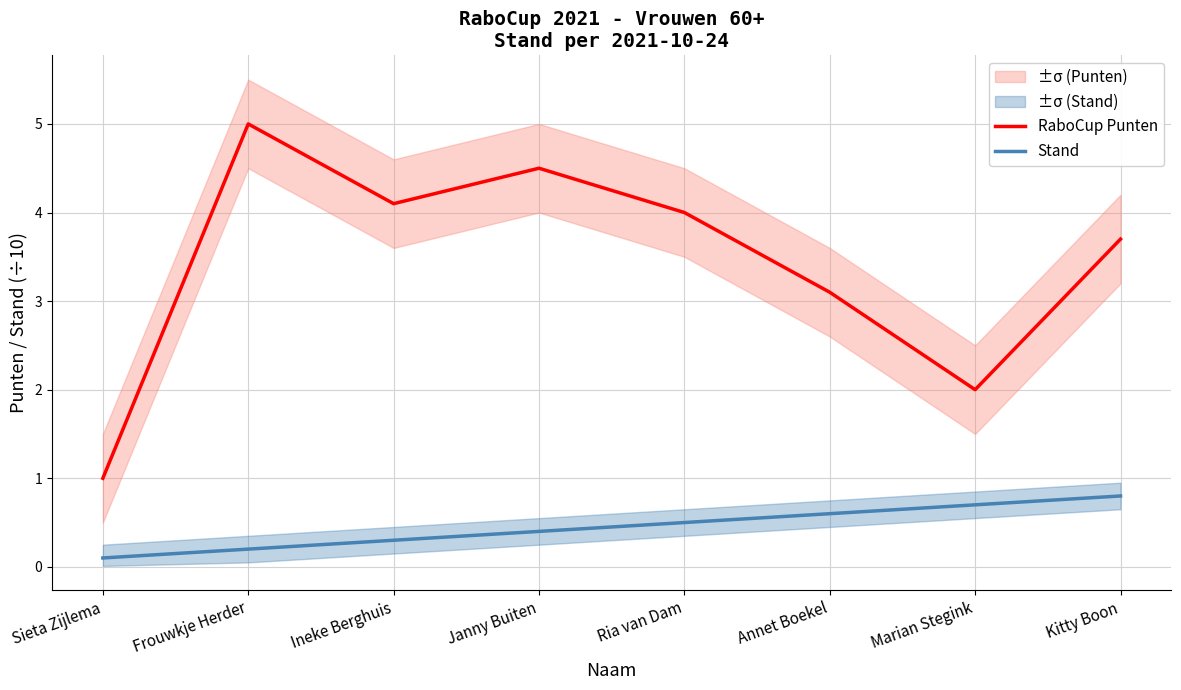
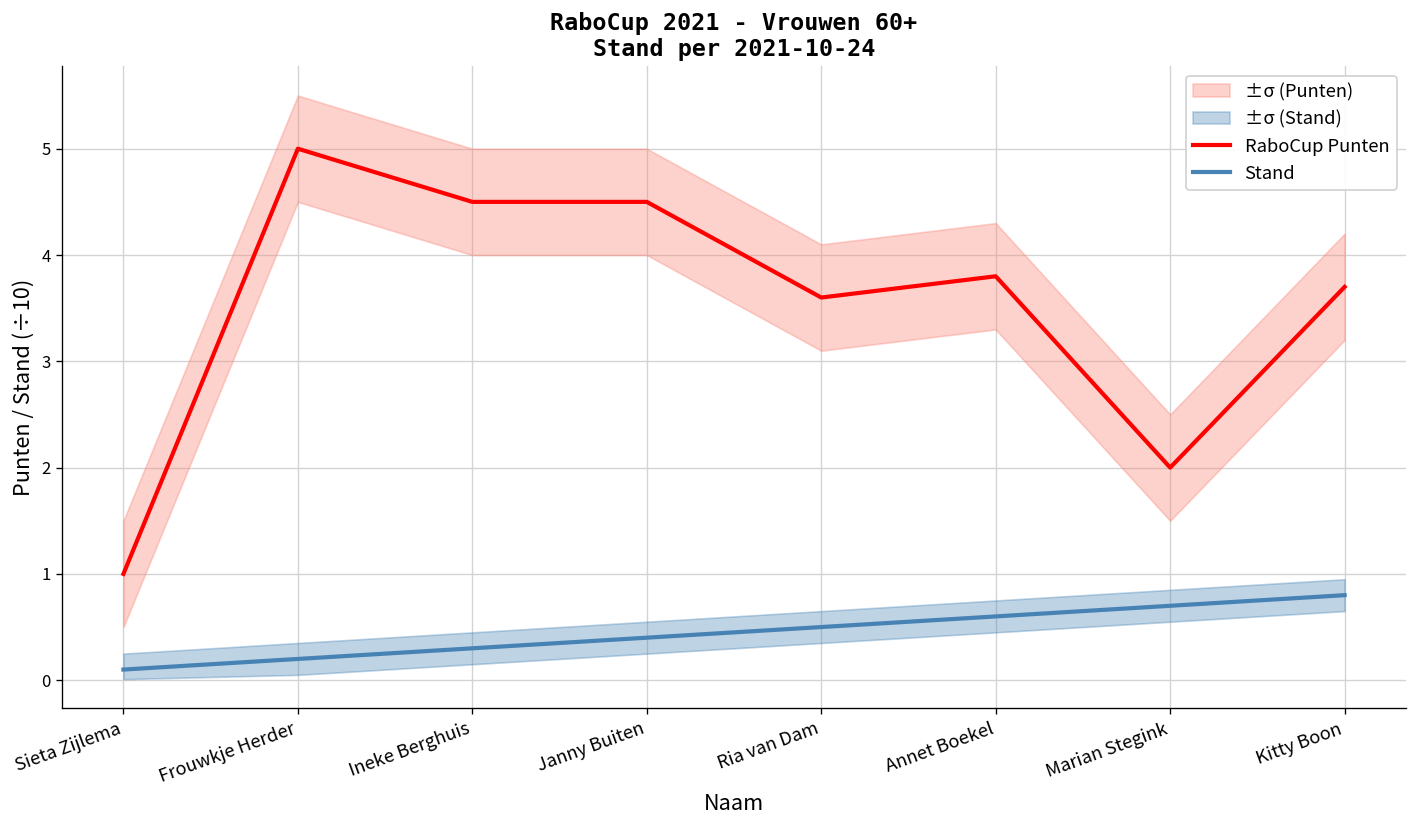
  {
    "RaboCup Punten": {
      "Sieta Zijlema": 1.0,
      "Frouwkje Herder": 5.0,
-     "Ineke Berghuis": 4.1,
+     "Ineke Berghuis": 4.5,
      "Janny Buiten": 4.5,
-     "Ria van Dam": 4.0,
-     "Annet Boekel": 3.1,
+     "Ria van Dam": 3.6,
+     "Annet Boekel": 3.8,
      "Marian Stegink": 2.0,
      "Kitty Boon": 3.7
    }
  }
